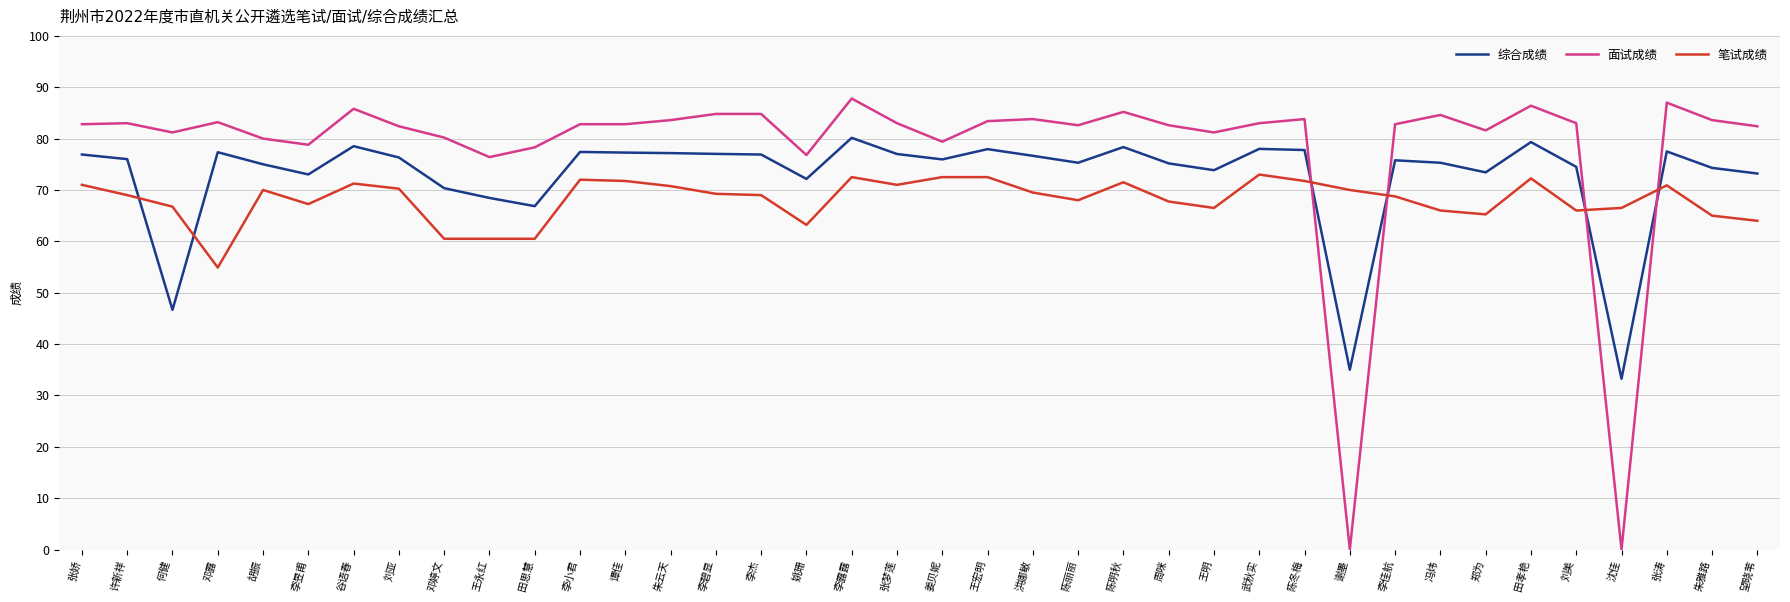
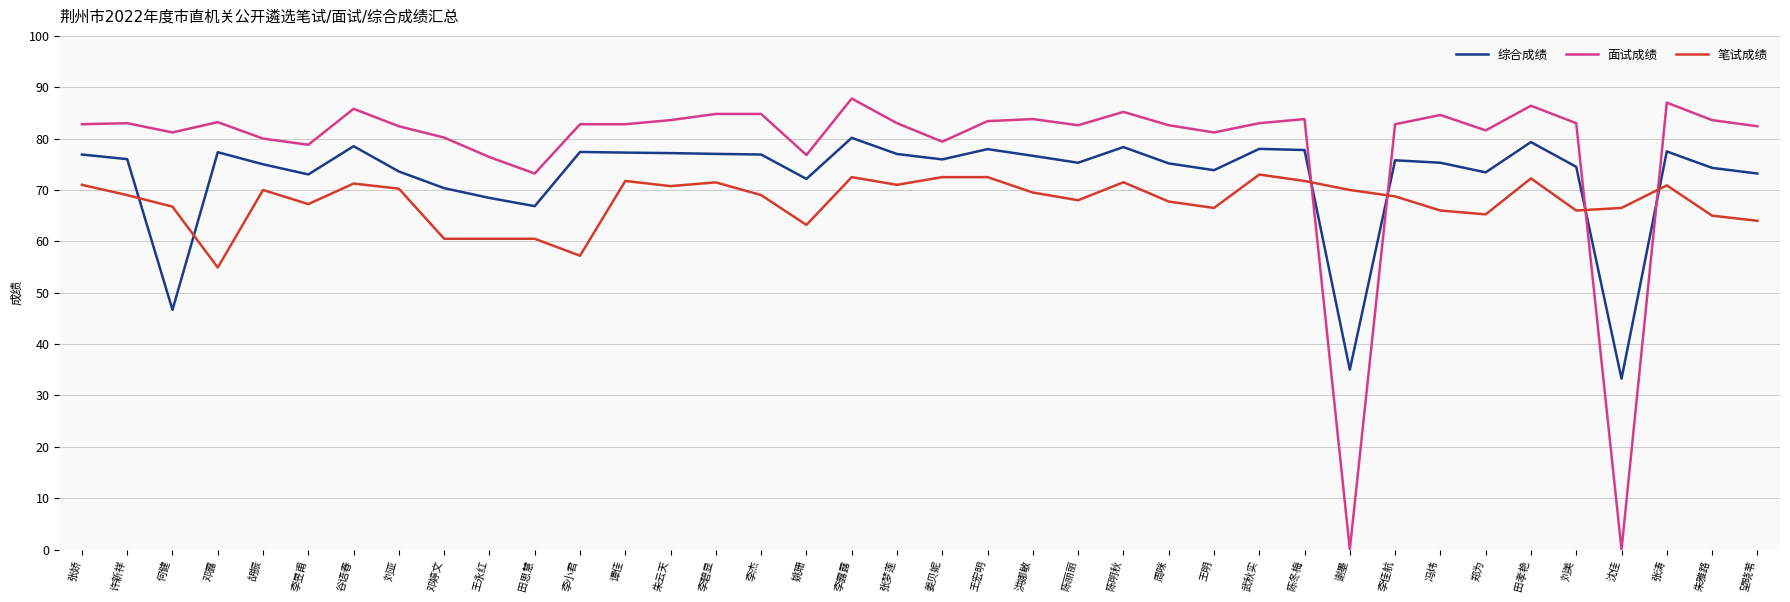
  {
    "综合成绩": {
      "张娇": 77,
      "许新祥": 76,
      "何健": 47,
      "邓露": 77,
      "胡振": 75,
      "李昱甫": 73,
      "谷语春": 79,
-     "刘亚": 76,
+     "刘亚": 74,
      "邓婷文": 70,
      "王永红": 68,
      "田思慧": 67,
      "李小君": 77,
      "谭佳": 77,
      "朱云天": 77,
      "李碧显": 77,
      "李杰": 77,
      "姚珊": 72,
      "李露露": 80,
      "张梦莲": 77,
      "姜贝妮": 76,
      "王宏明": 78,
      "洪娜敏": 77,
      "陈丽丽": 75,
      "陈明秋": 78,
      "周咪": 75,
      "王明": 74,
      "武秋实": 78,
      "陈冬梅": 78,
      "谢墨": 35,
      "李佳航": 76,
      "冯炜": 75,
      "郑为": 73,
      "田孝艳": 79,
      "刘美": 75,
      "沈佳": 33,
      "张涛": 78,
      "朱雅路": 74,
      "望晓苇": 73
    },
    "面试成绩": {
      "张娇": 83,
      "许新祥": 83,
      "何健": 81,
      "邓露": 83,
      "胡振": 80,
      "李昱甫": 79,
      "谷语春": 86,
      "刘亚": 82,
      "邓婷文": 80,
      "王永红": 76,
-     "田思慧": 78,
+     "田思慧": 73,
      "李小君": 83,
      "谭佳": 83,
      "朱云天": 84,
      "李碧显": 85,
      "李杰": 85,
      "姚珊": 77,
      "李露露": 88,
      "张梦莲": 83,
      "姜贝妮": 79,
      "王宏明": 83,
      "洪娜敏": 84,
      "陈丽丽": 83,
      "陈明秋": 85,
      "周咪": 83,
      "王明": 81,
      "武秋实": 83,
      "陈冬梅": 84,
      "谢墨": 0,
      "李佳航": 83,
      "冯炜": 85,
      "郑为": 82,
      "田孝艳": 86,
      "刘美": 83,
      "沈佳": 0,
      "张涛": 87,
      "朱雅路": 84,
      "望晓苇": 82
    },
    "笔试成绩": {
      "张娇": 71,
      "许新祥": 69,
      "何健": 67,
      "邓露": 55,
      "胡振": 70,
      "李昱甫": 67,
      "谷语春": 71,
      "刘亚": 70,
      "邓婷文": 61,
      "王永红": 61,
      "田思慧": 61,
-     "李小君": 72,
+     "李小君": 57,
      "谭佳": 72,
      "朱云天": 71,
-     "李碧显": 69,
+     "李碧显": 71,
      "李杰": 69,
      "姚珊": 63,
      "李露露": 73,
      "张梦莲": 71,
      "姜贝妮": 73,
      "王宏明": 73,
      "洪娜敏": 70,
      "陈丽丽": 68,
      "陈明秋": 72,
      "周咪": 68,
      "王明": 67,
      "武秋实": 73,
      "陈冬梅": 72,
      "谢墨": 70,
      "李佳航": 69,
      "冯炜": 66,
      "郑为": 65,
      "田孝艳": 72,
      "刘美": 66,
      "沈佳": 67,
      "张涛": 71,
      "朱雅路": 65,
      "望晓苇": 64
    }
  }
